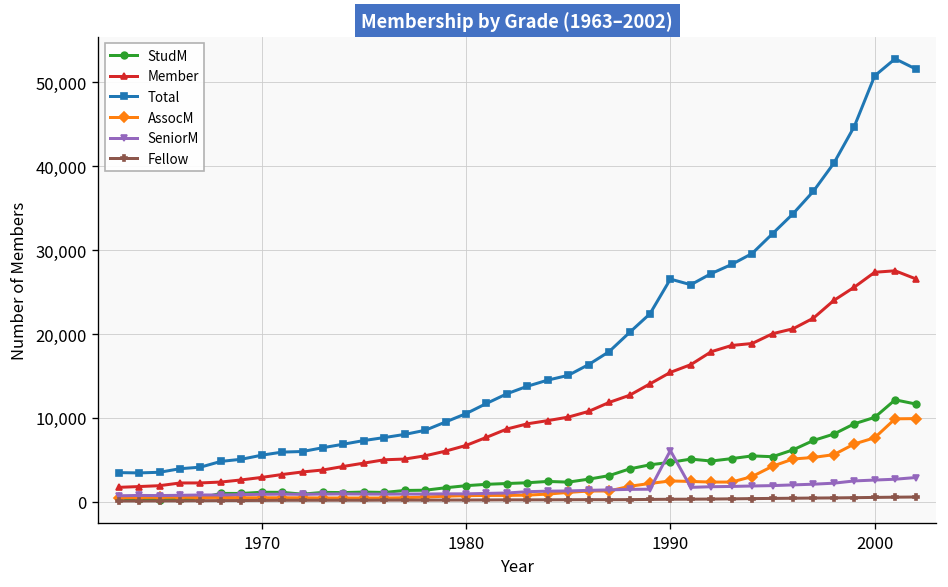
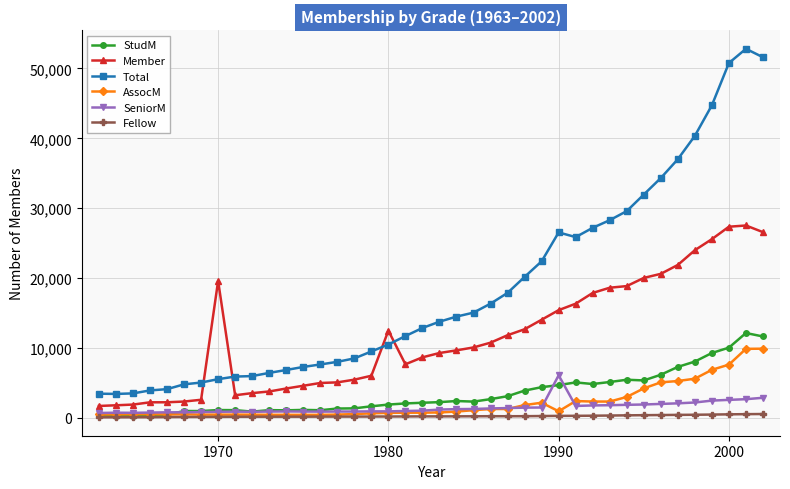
  {
    "StudM": {
      "1980": "2,000",
      "1990": "5,000",
      "2000": "10,000"
    },
    "Member": {
-     "1970": "3,000",
-     "1980": "7,000",
+     "1970": "20,000",
+     "1980": "12,000",
      "1990": "15,000",
      "2000": "27,000"
    },
    "Total": {
      "1970": "6,000",
      "1980": "11,000",
      "1990": "27,000",
      "2000": "51,000"
    },
    "AssocM": {
-     "1990": "2,000",
+     "1990": "1,000",
      "2000": "8,000"
    },
    "SeniorM": {
      "1990": "6,000",
      "2000": "3,000"
    },
    "Fellow": {
      "1980": "0",
      "1990": "0",
      "2000": "1,000"
    }
  }
